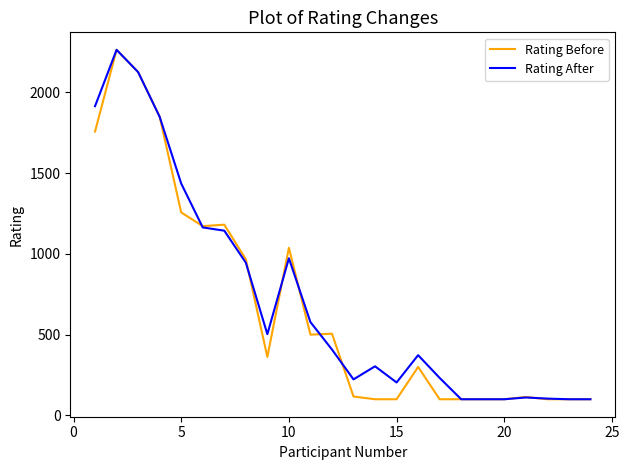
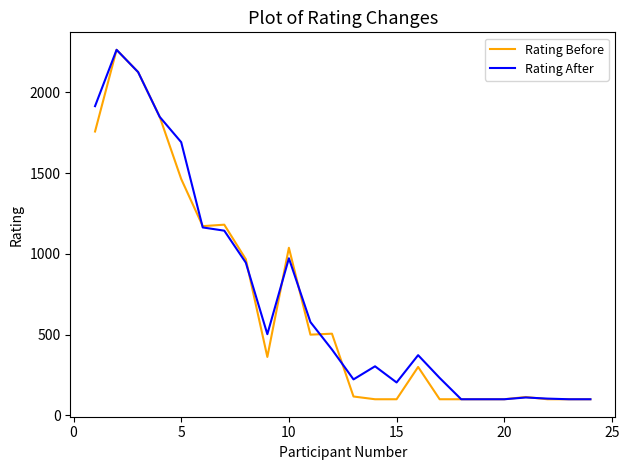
  {
    "Rating Before": {
-     "5": 1260,
+     "5": 1460,
      "10": 1040,
      "15": 100
    },
    "Rating After": {
-     "5": 1440,
+     "5": 1690,
      "10": 970,
      "15": 200
    }
  }
